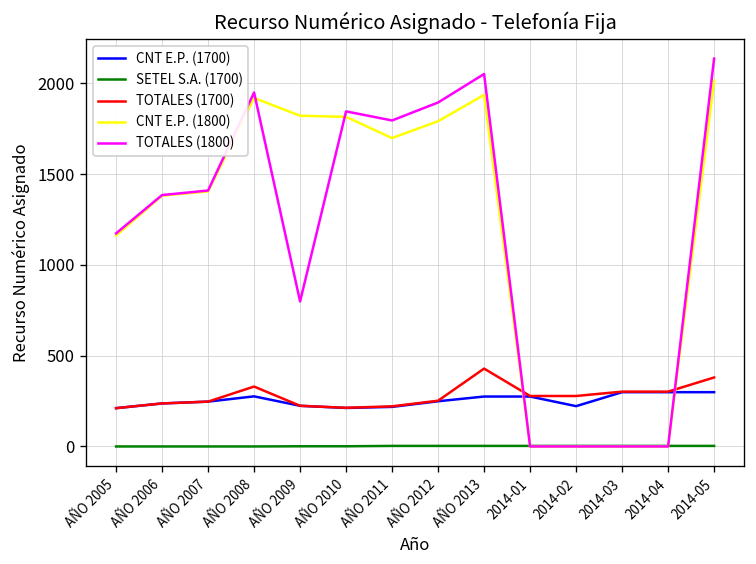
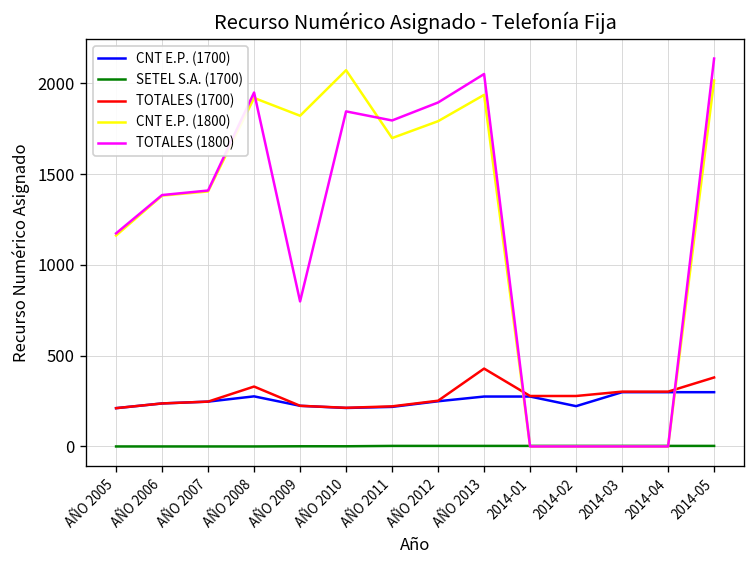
  {
    "CNT E.P. (1700)": {
      "AÑO 2008": 280,
      "AÑO 2013": 280,
      "2014-02": 220,
      "2014-05": 300
    },
    "SETEL S.A. (1700)": {
      "AÑO 2005": 0,
      "AÑO 2006": 0,
      "AÑO 2007": 0,
      "AÑO 2008": 0,
      "AÑO 2009": 0,
      "AÑO 2010": 0,
      "AÑO 2011": 0,
      "AÑO 2012": 0,
      "AÑO 2013": 0,
      "2014-05": 0
    },
    "TOTALES (1700)": {
      "AÑO 2008": 330,
      "AÑO 2013": 430,
      "2014-02": 280,
      "2014-05": 380
    },
    "CNT E.P. (1800)": {
      "AÑO 2008": 1920,
      "AÑO 2009": 1820,
-     "AÑO 2010": 1820,
+     "AÑO 2010": 2070,
      "AÑO 2011": 1700,
      "AÑO 2012": 1790,
      "AÑO 2013": 1940,
      "2014-05": 2020
    },
    "TOTALES (1800)": {
      "AÑO 2008": 1950,
      "AÑO 2009": 800,
      "AÑO 2010": 1850,
      "AÑO 2011": 1800,
      "AÑO 2012": 1900,
      "AÑO 2013": 2050,
      "2014-05": 2140
    }
  }
